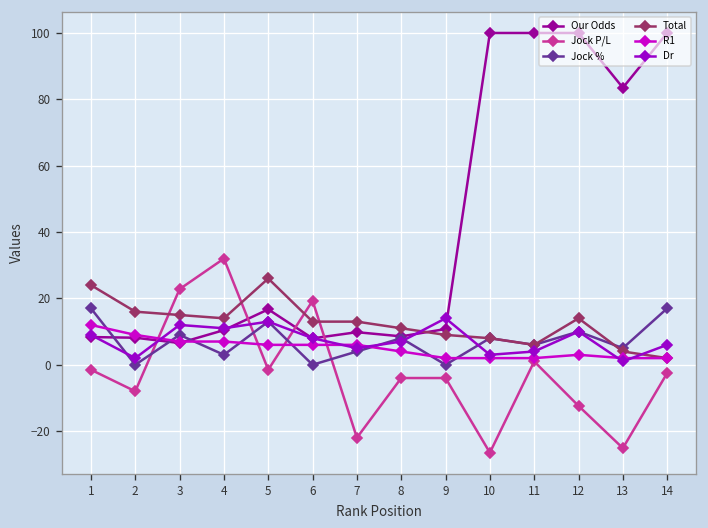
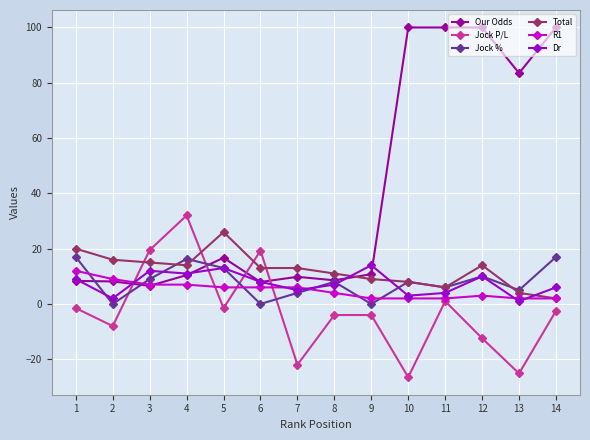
  {
    "Jock P/L": {
      "1": -2,
      "2": -8,
-     "3": 23,
+     "3": 20,
      "4": 32,
      "5": -2,
      "6": 19,
      "7": -22,
      "8": -4,
      "9": -4,
      "10": -27,
      "11": 1,
      "12": -12,
      "13": -25,
      "14": -3
    },
    "Jock %": {
      "1": 17,
      "2": 0,
      "3": 9,
-     "4": 3,
+     "4": 16,
      "6": 0,
      "7": 4,
      "9": 0,
      "13": 5,
      "14": 17
    },
    "Total": {
-     "1": 24,
+     "1": 20,
      "2": 16,
      "3": 15,
      "4": 14,
      "5": 26,
      "6": 13,
      "7": 13,
      "8": 11,
      "9": 9,
      "12": 14,
      "13": 4
    }
  }
